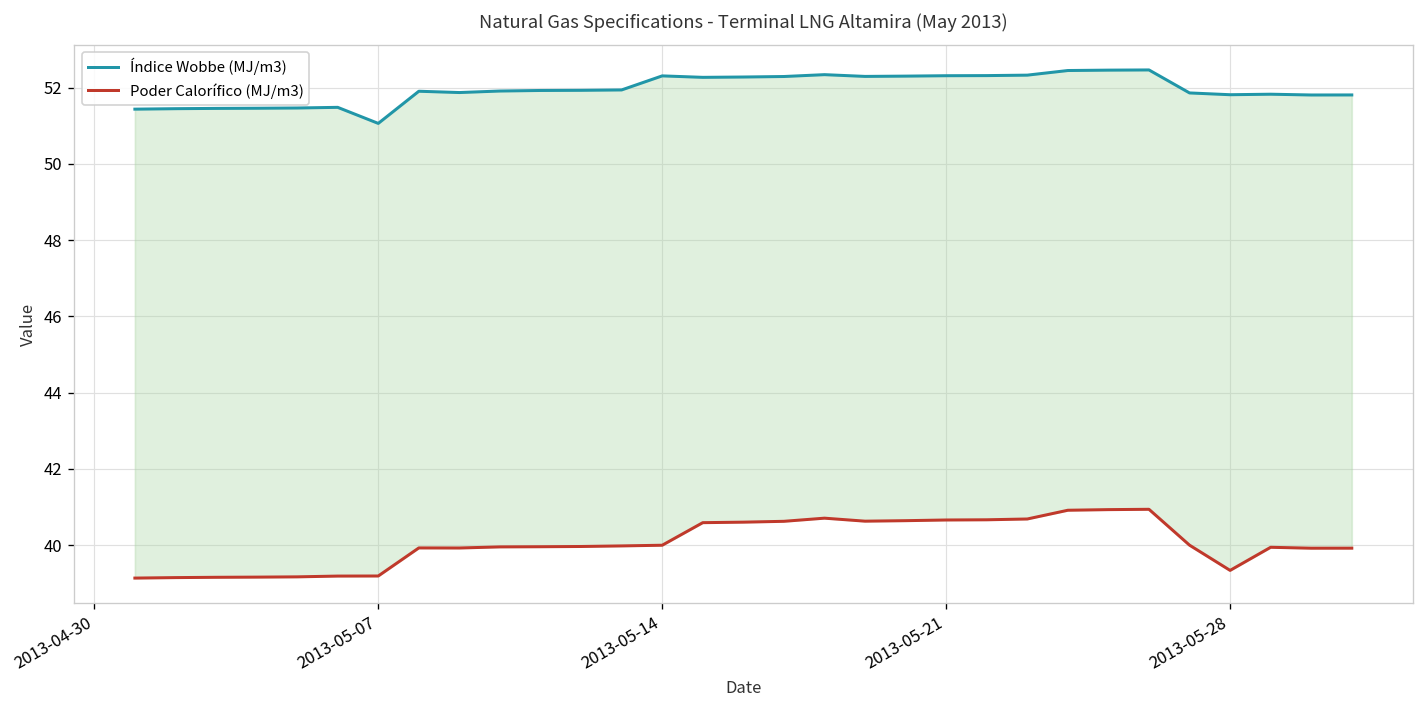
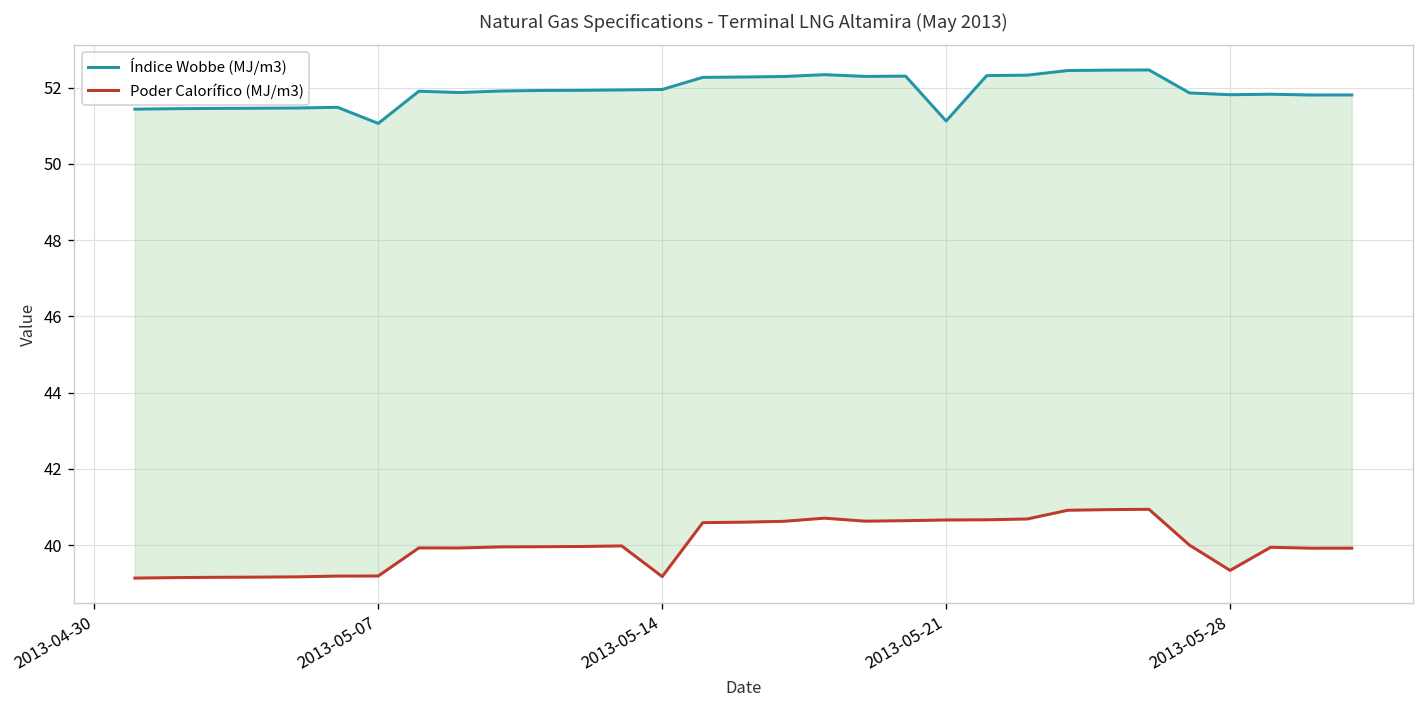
  {
    "Índice Wobbe (MJ/m3)": {
      "2013-05-07": 51.1,
-     "2013-05-14": 52.3,
-     "2013-05-21": 52.3,
+     "2013-05-14": 52.0,
+     "2013-05-21": 51.1,
      "2013-05-28": 51.8
    },
    "Poder Calorífico (MJ/m3)": {
      "2013-05-07": 39.2,
-     "2013-05-14": 40.0,
+     "2013-05-14": 39.2,
      "2013-05-21": 40.7,
      "2013-05-28": 39.3
    }
  }
